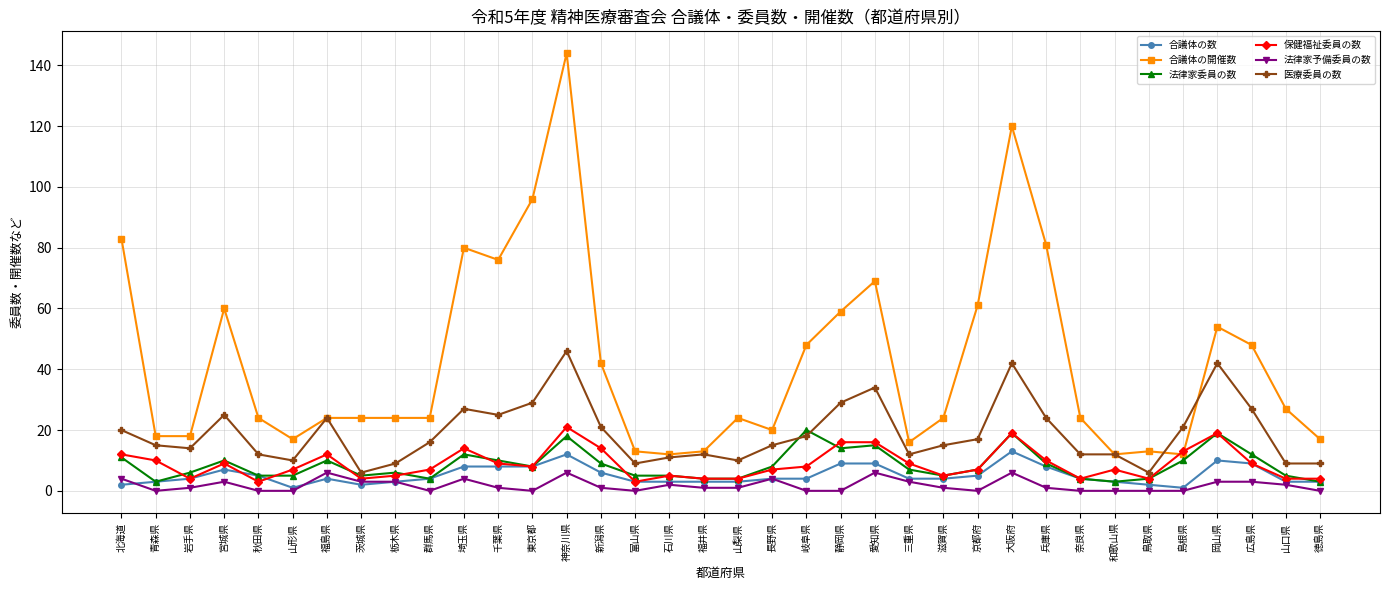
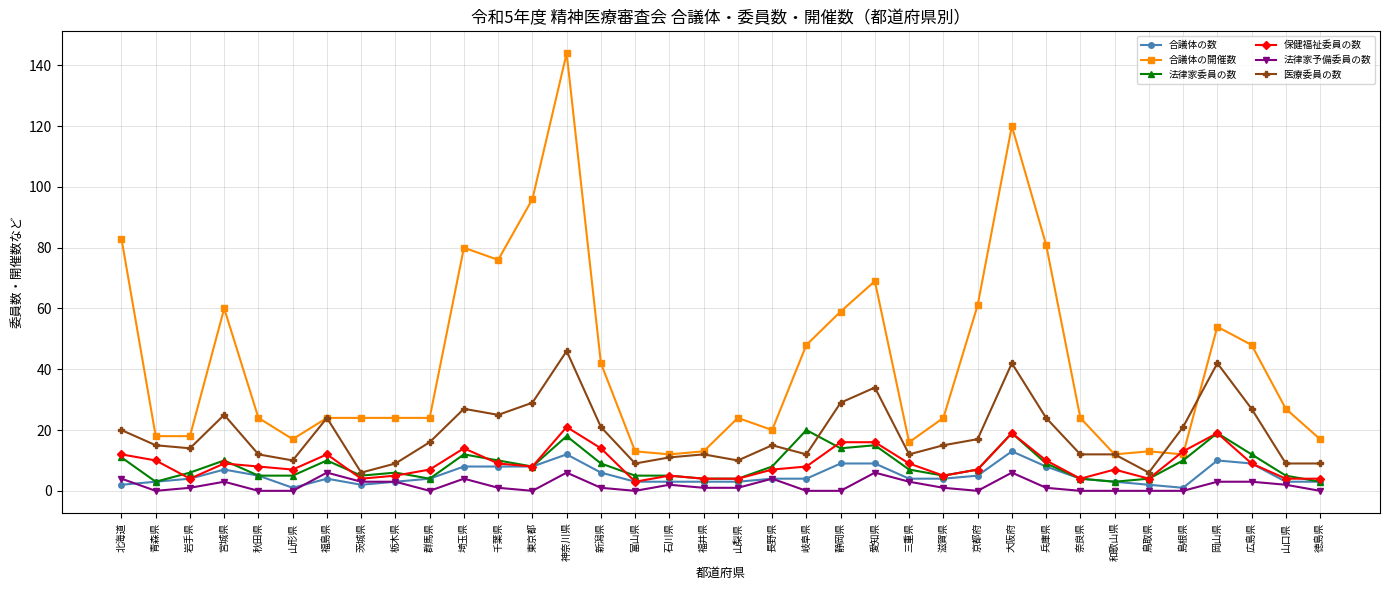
  {
    "合議体の数": {
      "北海道": 2,
      "宮城県": 7,
      "山形県": 1,
      "福島県": 4,
      "茨城県": 2,
      "埼玉県": 8,
      "千葉県": 8,
      "神奈川県": 12,
      "新潟県": 6,
      "石川県": 3,
      "福井県": 3,
      "山梨県": 3,
      "岐阜県": 4,
      "静岡県": 9,
      "愛知県": 9,
      "三重県": 4,
      "滋賀県": 4,
      "京都府": 5,
      "大阪府": 13,
      "兵庫県": 8,
      "鳥取県": 2,
      "島根県": 1,
      "岡山県": 10,
      "山口県": 3
    },
    "合議体の開催数": {
      "北海道": 83,
      "青森県": 18,
      "岩手県": 18,
      "宮城県": 60,
      "秋田県": 24,
      "山形県": 17,
      "茨城県": 24,
      "栃木県": 24,
      "群馬県": 24,
      "埼玉県": 80,
      "千葉県": 76,
      "東京都": 96,
      "神奈川県": 144,
      "新潟県": 42,
      "富山県": 13,
      "石川県": 12,
      "福井県": 13,
      "山梨県": 24,
      "長野県": 20,
      "岐阜県": 48,
      "静岡県": 59,
      "愛知県": 69,
      "三重県": 16,
      "滋賀県": 24,
      "京都府": 61,
      "大阪府": 120,
      "兵庫県": 81,
      "奈良県": 24,
      "鳥取県": 13,
      "島根県": 12,
      "岡山県": 54,
      "広島県": 48,
      "山口県": 27,
      "徳島県": 17
    },
    "法律家委員の数": {
      "北海道": 11,
      "岩手県": 6,
      "宮城県": 10,
      "山形県": 5,
      "福島県": 10,
      "茨城県": 5,
      "栃木県": 6,
      "埼玉県": 12,
      "千葉県": 10,
      "神奈川県": 18,
      "新潟県": 9,
      "富山県": 5,
      "長野県": 8,
      "岐阜県": 20,
      "静岡県": 14,
      "愛知県": 15,
      "三重県": 7,
      "兵庫県": 9,
      "島根県": 10,
      "広島県": 12,
      "山口県": 5
    },
    "保健福祉委員の数": {
      "北海道": 12,
      "青森県": 10,
      "宮城県": 9,
-     "秋田県": 3,
+     "秋田県": 8,
      "山形県": 7,
      "福島県": 12,
      "茨城県": 4,
      "栃木県": 5,
      "群馬県": 7,
      "埼玉県": 14,
      "千葉県": 9,
      "神奈川県": 21,
      "新潟県": 14,
      "長野県": 7,
      "岐阜県": 8,
      "静岡県": 16,
      "愛知県": 16,
      "三重県": 9,
      "兵庫県": 10,
      "和歌山県": 7,
      "島根県": 13,
      "山口県": 4,
      "徳島県": 4
    },
    "法律家予備委員の数": {
      "北海道": 4,
      "青森県": 0,
      "岩手県": 1,
      "宮城県": 3,
      "秋田県": 0,
      "山形県": 0,
      "福島県": 6,
      "茨城県": 3,
      "群馬県": 0,
      "埼玉県": 4,
      "千葉県": 1,
      "東京都": 0,
      "神奈川県": 6,
      "新潟県": 1,
      "富山県": 0,
      "石川県": 2,
      "福井県": 1,
      "山梨県": 1,
      "岐阜県": 0,
      "静岡県": 0,
      "愛知県": 6,
      "三重県": 3,
      "滋賀県": 1,
      "京都府": 0,
      "大阪府": 6,
      "兵庫県": 1,
      "奈良県": 0,
      "和歌山県": 0,
      "鳥取県": 0,
      "島根県": 0,
      "岡山県": 3,
      "広島県": 3,
      "山口県": 2,
      "徳島県": 0
    },
    "医療委員の数": {
      "北海道": 20,
      "青森県": 15,
      "岩手県": 14,
      "宮城県": 25,
      "秋田県": 12,
      "山形県": 10,
      "茨城県": 6,
      "栃木県": 9,
      "群馬県": 16,
      "埼玉県": 27,
      "千葉県": 25,
      "東京都": 29,
      "神奈川県": 46,
      "新潟県": 21,
      "富山県": 9,
      "石川県": 11,
      "福井県": 12,
      "山梨県": 10,
      "長野県": 15,
-     "岐阜県": 18,
+     "岐阜県": 12,
      "静岡県": 29,
      "愛知県": 34,
      "三重県": 12,
      "滋賀県": 15,
      "京都府": 17,
      "大阪府": 42,
      "兵庫県": 24,
      "奈良県": 12,
      "鳥取県": 6,
      "島根県": 21,
      "岡山県": 42,
      "広島県": 27,
      "山口県": 9,
      "徳島県": 9
    }
  }
